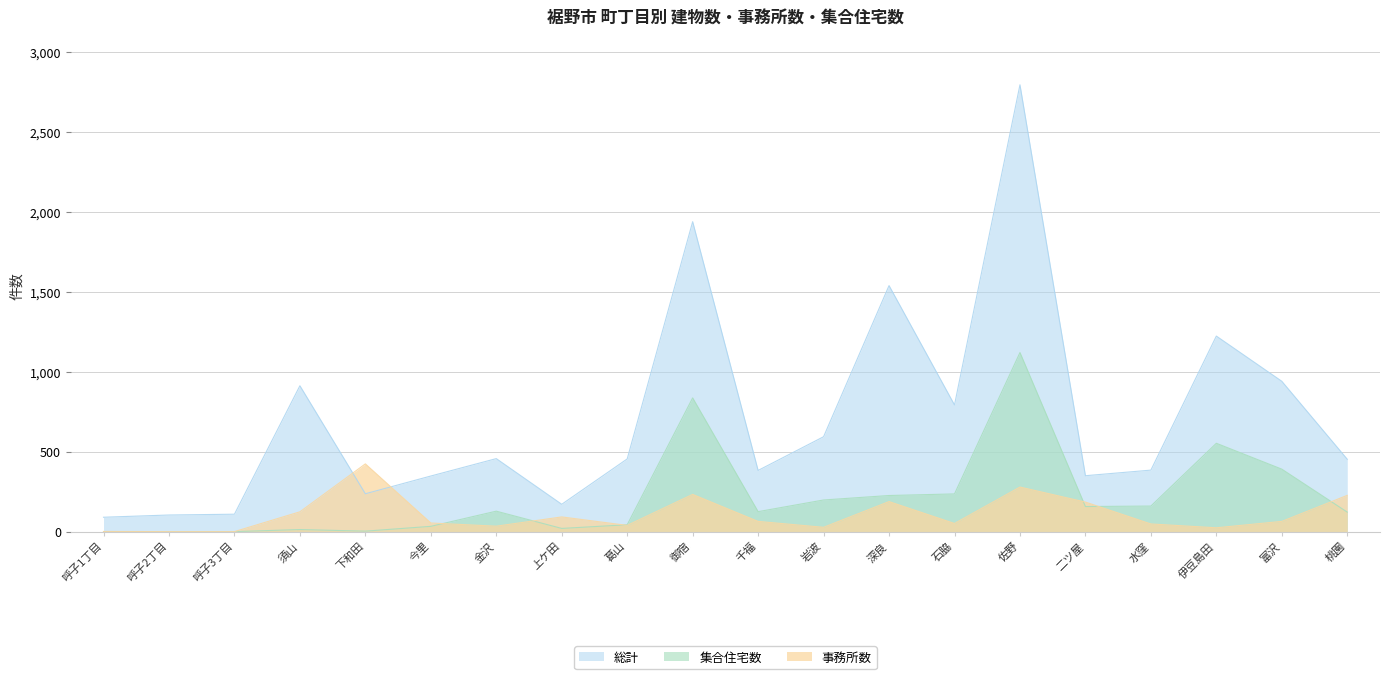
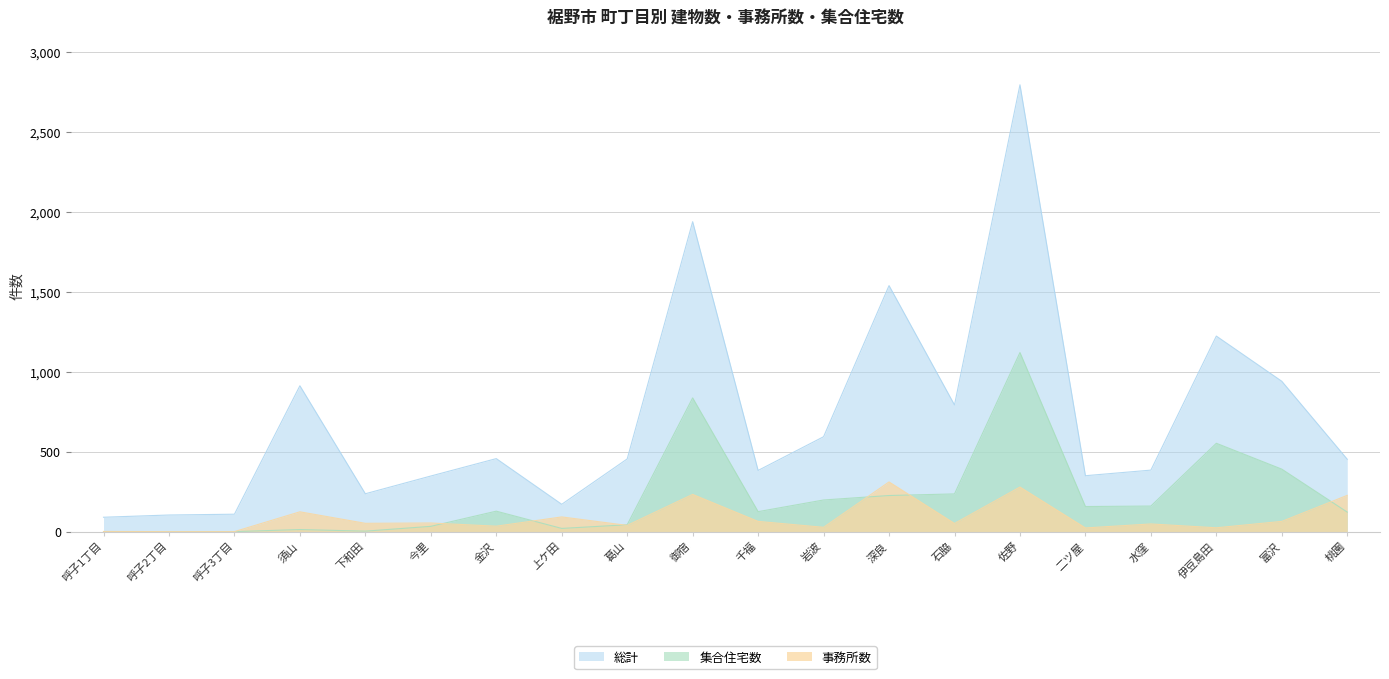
  {
    "事務所数": {
      "須山": 120,
-     "下和田": 420,
+     "下和田": 50,
      "今里": 50,
      "金沢": 30,
      "上ケ田": 90,
      "御宿": 230,
      "千福": 60,
      "岩波": 30,
-     "深良": 190,
+     "深良": 310,
      "石脇": 50,
      "佐野": 280,
-     "二ツ屋": 190,
+     "二ツ屋": 20,
      "水窪": 50,
      "伊豆島田": 20,
      "富沢": 60,
      "桃園": 230
    }
  }
